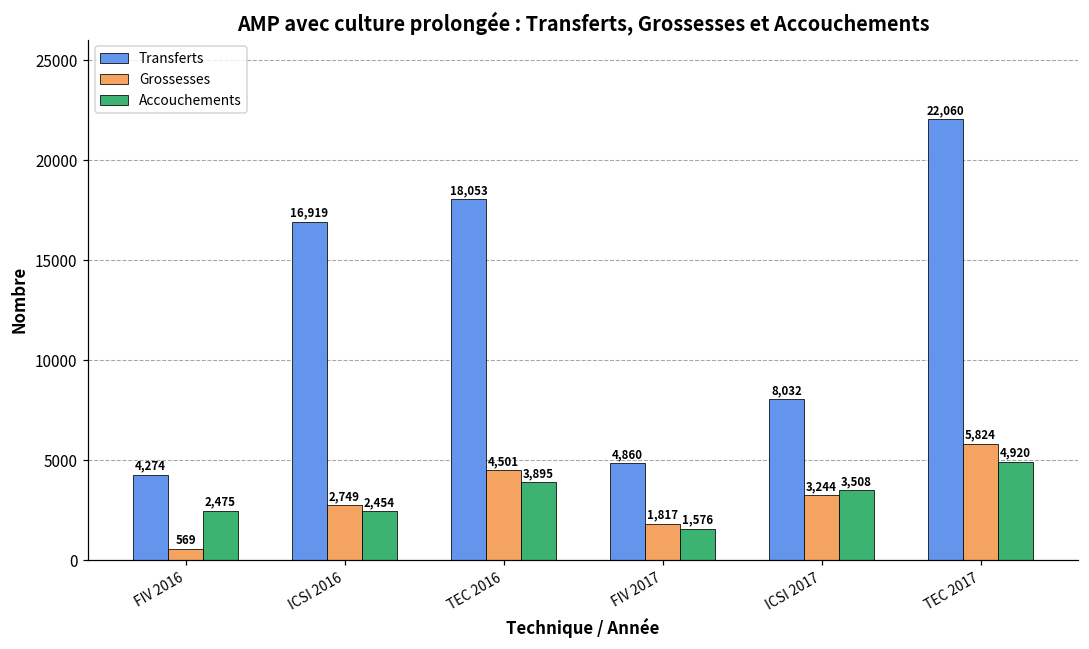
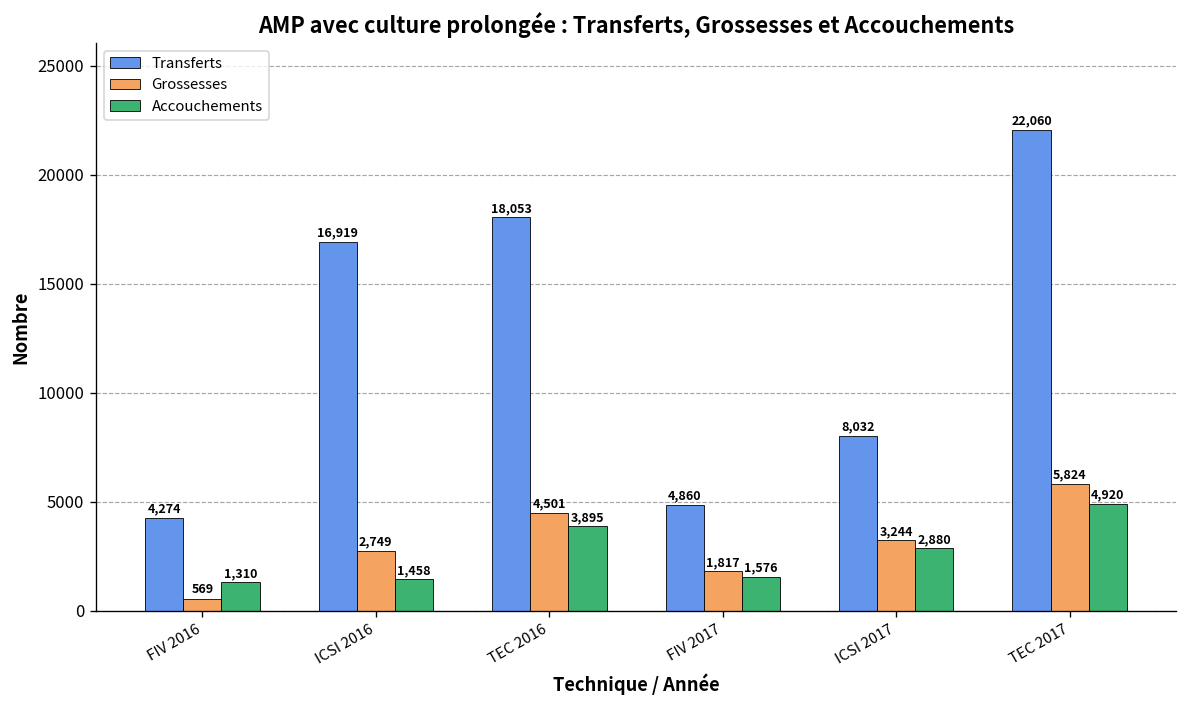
  {
    "Transferts": {
      "FIV 2016": "4,274",
      "ICSI 2016": "16,919",
      "TEC 2016": "18,053",
      "FIV 2017": "4,860",
      "ICSI 2017": "8,032",
      "TEC 2017": "22,060"
    },
    "Grossesses": {
      "FIV 2016": "569",
      "ICSI 2016": "2,749",
      "TEC 2016": "4,501",
      "FIV 2017": "1,817",
      "ICSI 2017": "3,244",
      "TEC 2017": "5,824"
    },
    "Accouchements": {
-     "FIV 2016": "2,475",
-     "ICSI 2016": "2,454",
+     "FIV 2016": "1,310",
+     "ICSI 2016": "1,458",
      "TEC 2016": "3,895",
      "FIV 2017": "1,576",
-     "ICSI 2017": "3,508",
+     "ICSI 2017": "2,880",
      "TEC 2017": "4,920"
    }
  }
